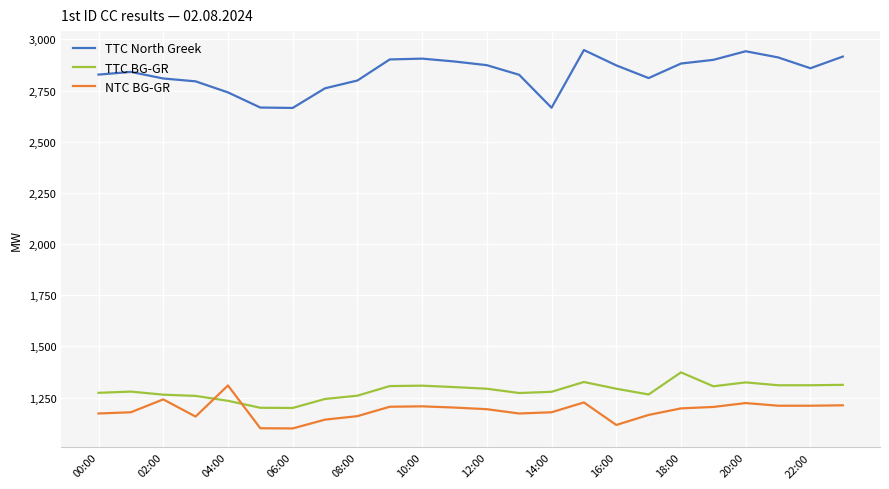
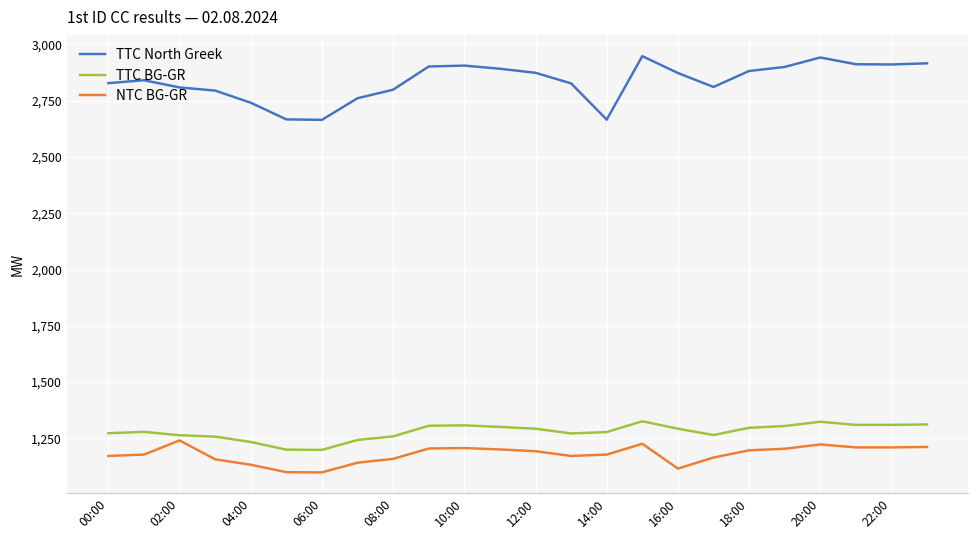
  {
    "TTC North Greek": {
      "00:00": "2,830",
      "02:00": "2,810",
      "04:00": "2,740",
      "06:00": "2,670",
      "08:00": "2,800",
      "10:00": "2,910",
      "12:00": "2,870",
      "14:00": "2,670",
      "16:00": "2,870",
      "18:00": "2,880",
      "20:00": "2,940",
-     "22:00": "2,860"
+     "22:00": "2,910"
    },
    "TTC BG-GR": {
      "00:00": "1,270",
      "02:00": "1,260",
      "04:00": "1,230",
      "06:00": "1,200",
      "08:00": "1,260",
      "10:00": "1,310",
      "12:00": "1,290",
      "14:00": "1,280",
      "16:00": "1,290",
-     "18:00": "1,370",
+     "18:00": "1,300",
      "20:00": "1,320",
      "22:00": "1,310"
    },
    "NTC BG-GR": {
      "00:00": "1,170",
      "02:00": "1,240",
-     "04:00": "1,310",
+     "04:00": "1,130",
      "06:00": "1,100",
      "08:00": "1,160",
      "10:00": "1,210",
      "12:00": "1,190",
      "14:00": "1,180",
      "16:00": "1,120",
      "18:00": "1,200",
      "20:00": "1,220",
      "22:00": "1,210"
    }
  }
